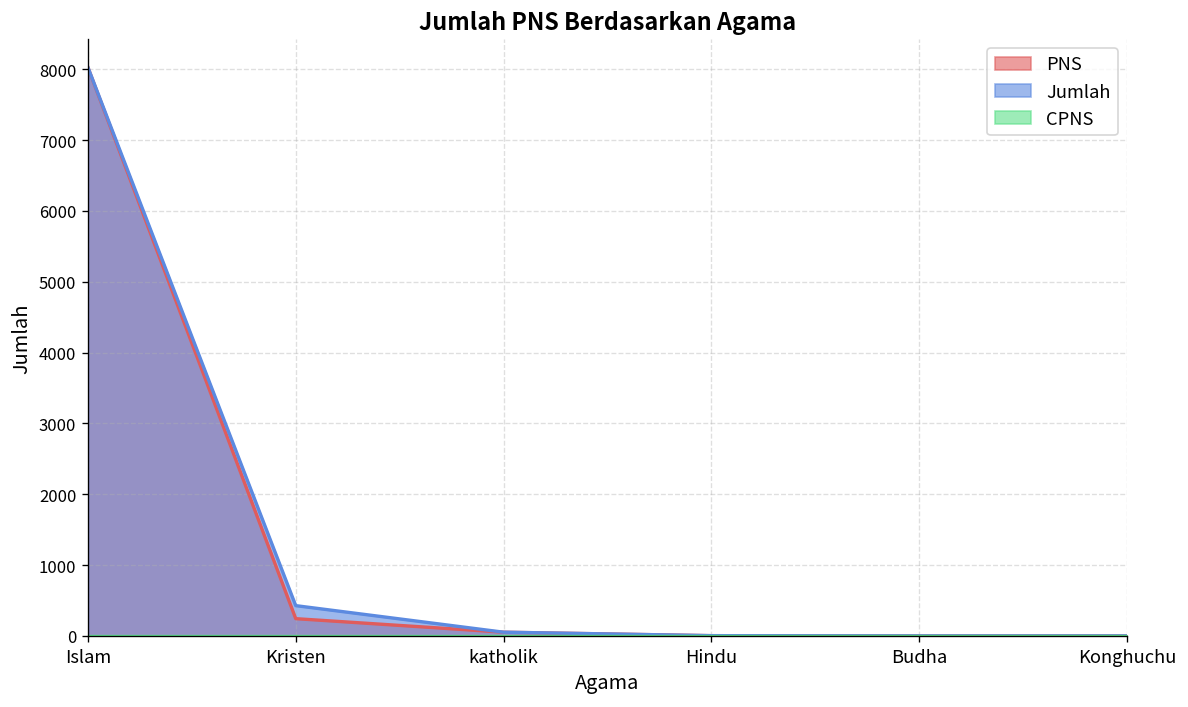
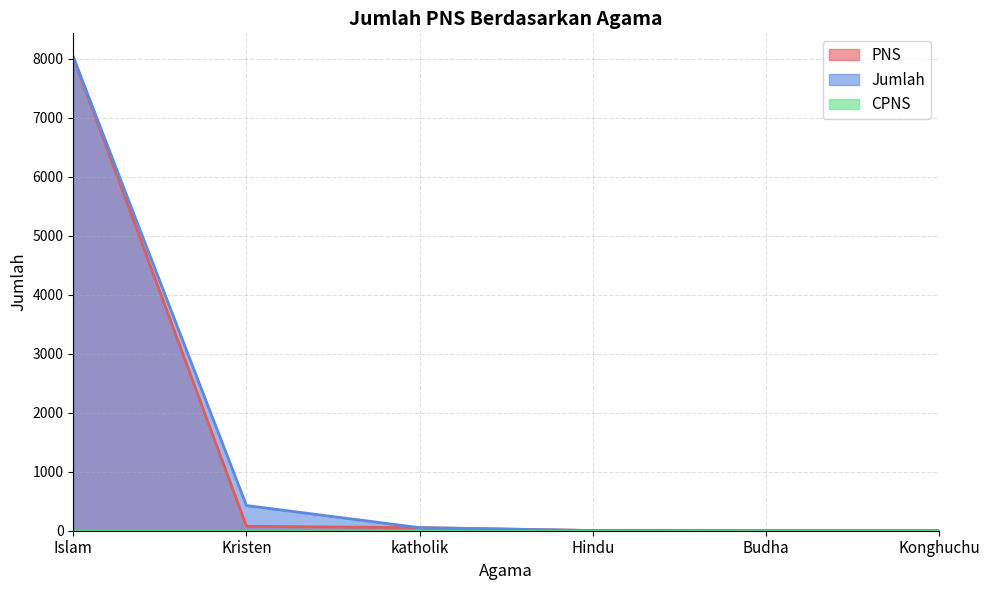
  {
    "PNS": {
-     "Kristen": 200
+     "Kristen": 100
    },
    "Jumlah": {
      "Kristen": 400
    },
    "CPNS": {
      "Islam": 0,
      "Kristen": 0,
      "katholik": 0
    }
  }
